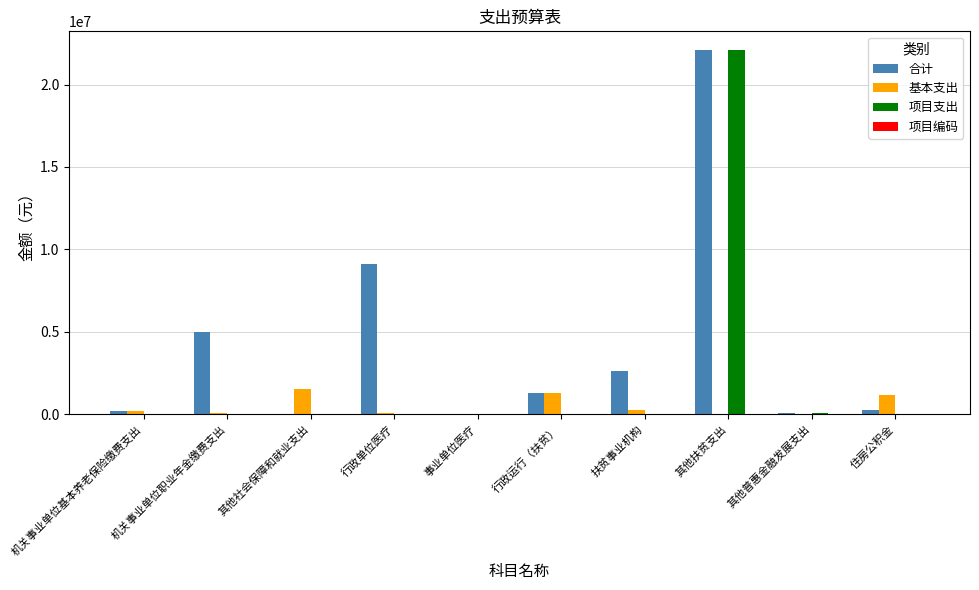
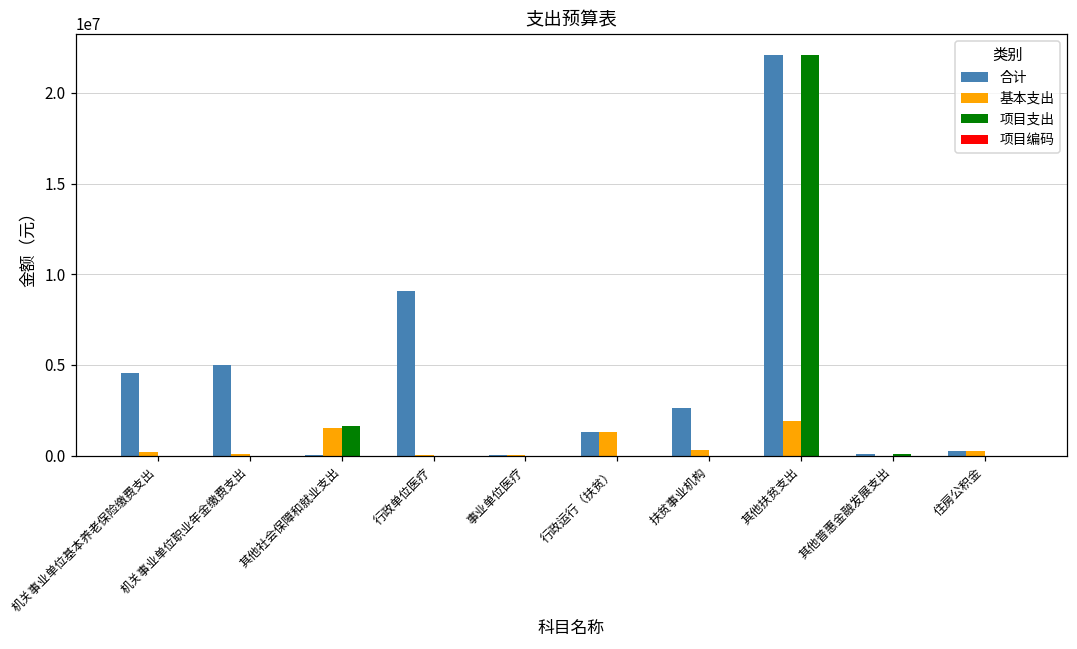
  {
    "合计": {
-     "机关事业单位基本养老保险缴费支出": 200000,
+     "机关事业单位基本养老保险缴费支出": 4600000,
      "机关事业单位职业年金缴费支出": 5000000,
      "行政单位医疗": 9100000,
      "行政运行（扶贫）": 1300000,
      "扶贫事业机构": 2600000,
      "其他扶贫支出": 22100000,
      "住房公积金": 300000
    },
    "基本支出": {
      "机关事业单位基本养老保险缴费支出": 200000,
      "其他社会保障和就业支出": 1500000,
      "行政运行（扶贫）": 1300000,
      "扶贫事业机构": 300000,
-     "其他扶贫支出": 0,
+     "其他扶贫支出": 1900000,
      "其他普惠金融发展支出": 0,
-     "住房公积金": 1200000
+     "住房公积金": 300000
    },
    "项目支出": {
      "机关事业单位基本养老保险缴费支出": 0,
      "机关事业单位职业年金缴费支出": 0,
-     "其他社会保障和就业支出": 0,
+     "其他社会保障和就业支出": 1700000,
      "行政单位医疗": 0,
      "事业单位医疗": 0,
      "行政运行（扶贫）": 0,
      "扶贫事业机构": 0,
      "其他扶贫支出": 22100000,
      "住房公积金": 0
    }
  }
